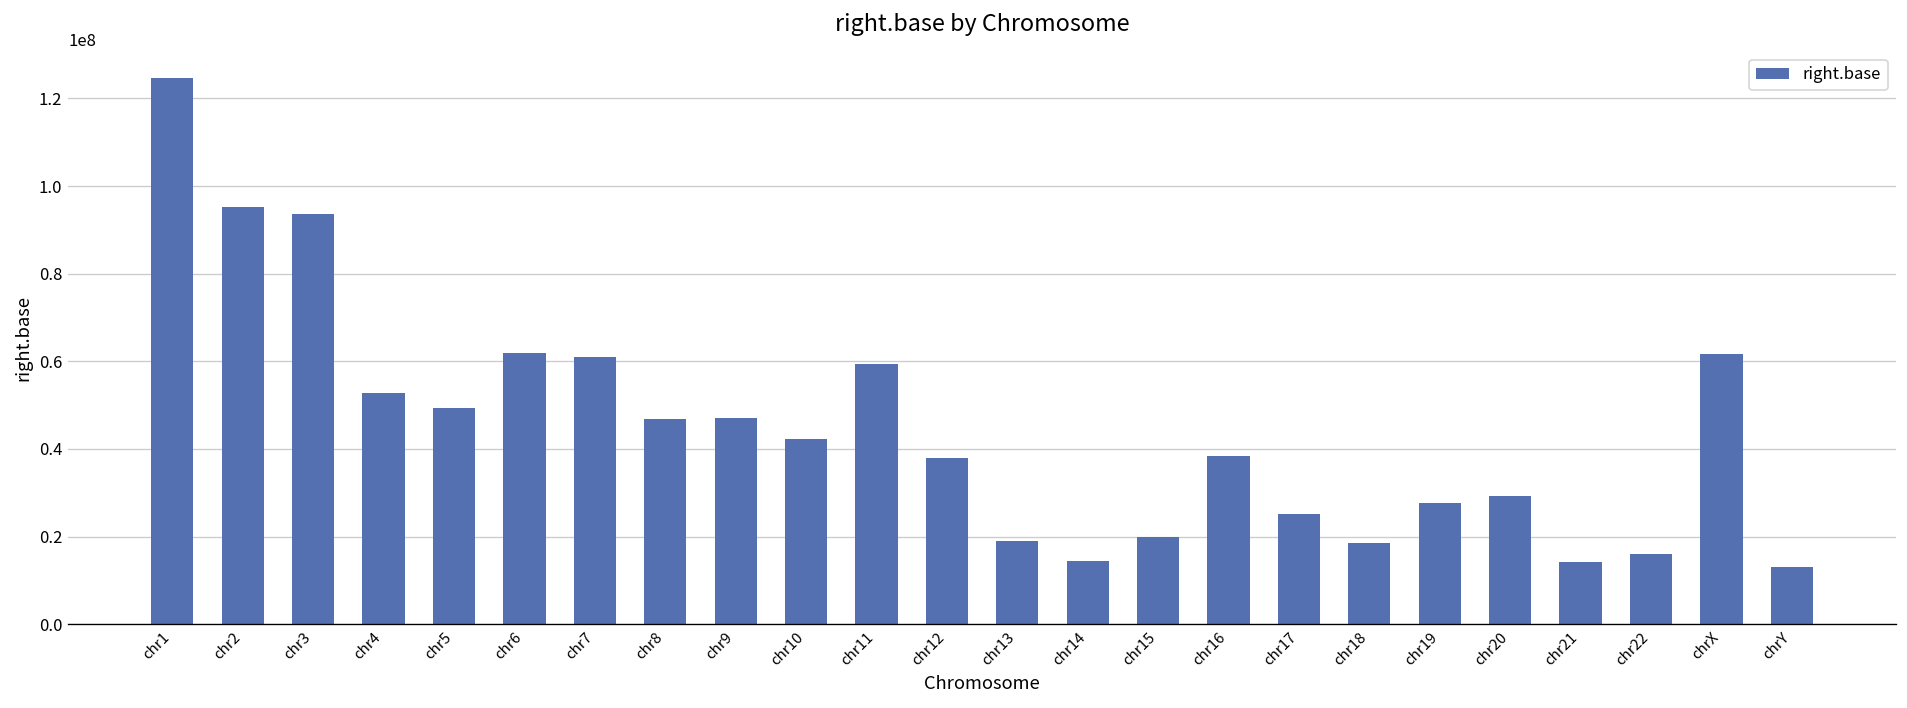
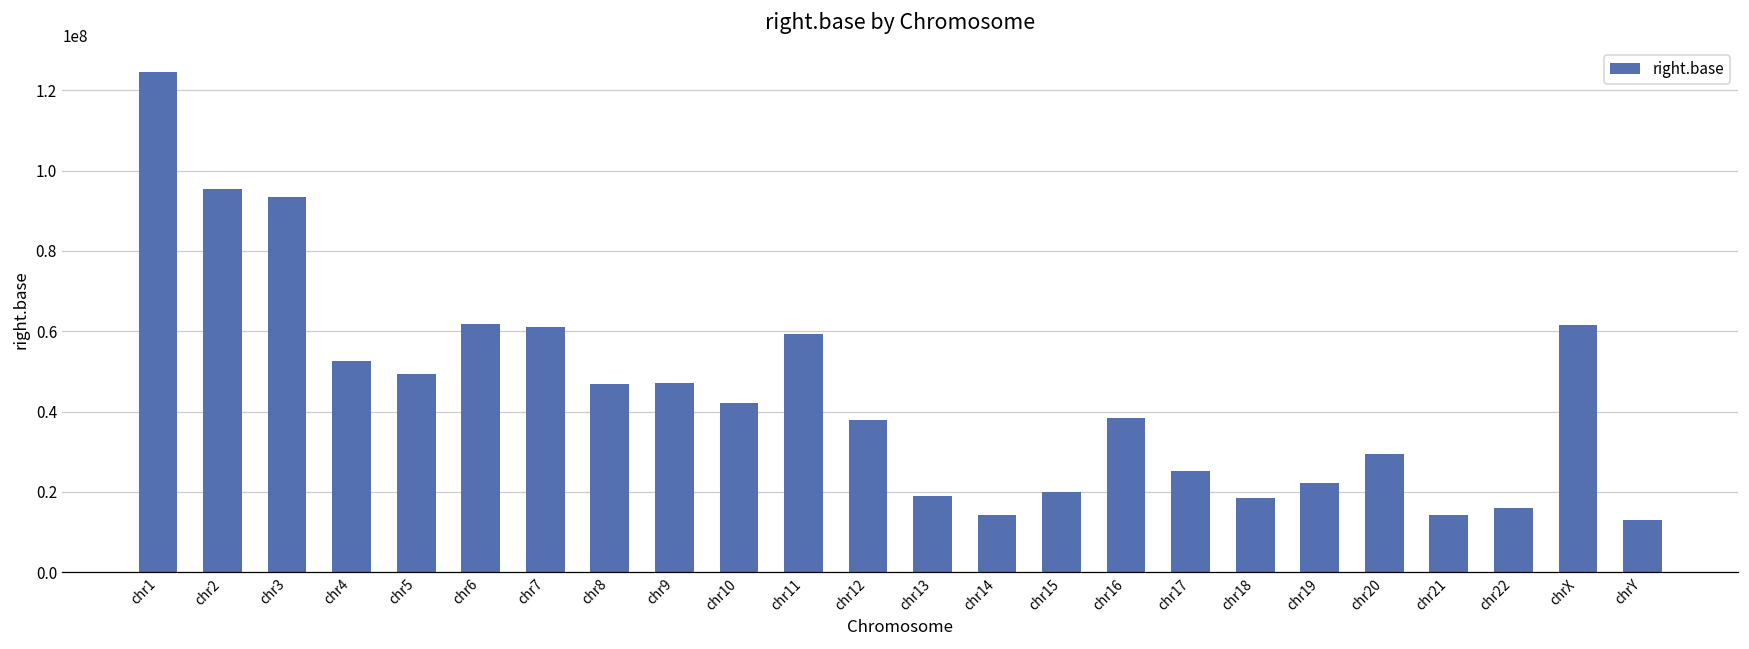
  {
    "chr1": 125000000,
    "chr2": 95000000,
    "chr3": 94000000,
    "chr4": 53000000,
    "chr5": 49000000,
    "chr6": 62000000,
    "chr7": 61000000,
    "chr8": 47000000,
    "chr9": 47000000,
    "chr10": 42000000,
    "chr11": 59000000,
    "chr12": 38000000,
    "chr13": 19000000,
    "chr14": 14000000,
    "chr15": 20000000,
    "chr16": 38000000,
    "chr17": 25000000,
    "chr18": 18000000,
-   "chr19": 28000000,
+   "chr19": 22000000,
    "chr20": 29000000,
    "chr21": 14000000,
    "chr22": 16000000,
    "chrX": 62000000,
    "chrY": 13000000
  }
